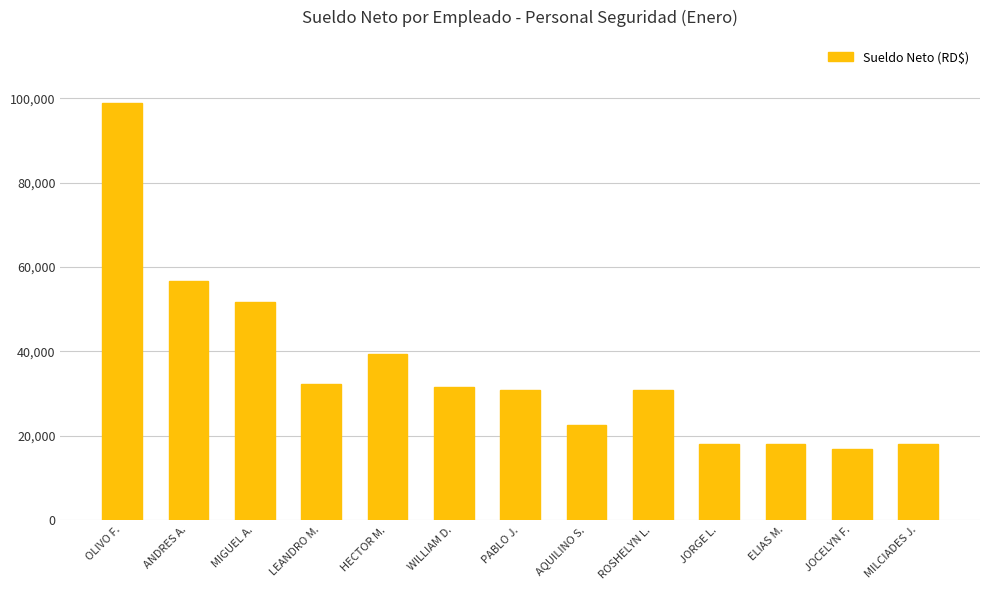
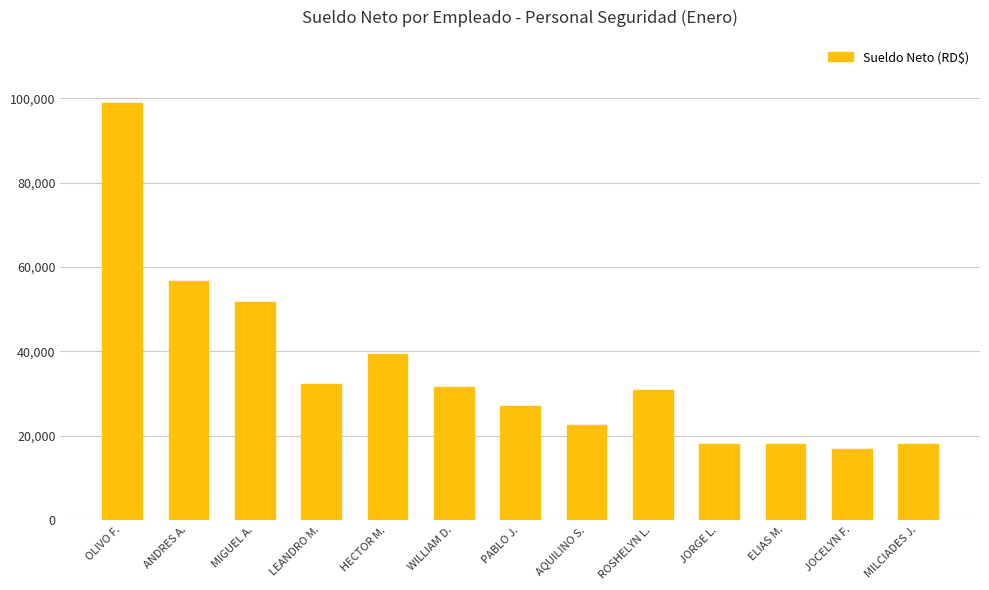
  {
    "OLIVO F.": "99,000",
    "ANDRES A.": "57,000",
    "MIGUEL A.": "52,000",
    "LEANDRO M.": "32,000",
    "HECTOR M.": "39,000",
    "WILLIAM D.": "32,000",
-   "PABLO J.": "31,000",
+   "PABLO J.": "27,000",
    "AQUILINO S.": "23,000",
    "ROSHELYN L.": "31,000",
    "JORGE L.": "18,000",
    "ELIAS M.": "18,000",
    "JOCELYN F.": "17,000",
    "MILCIADES J.": "18,000"
  }
